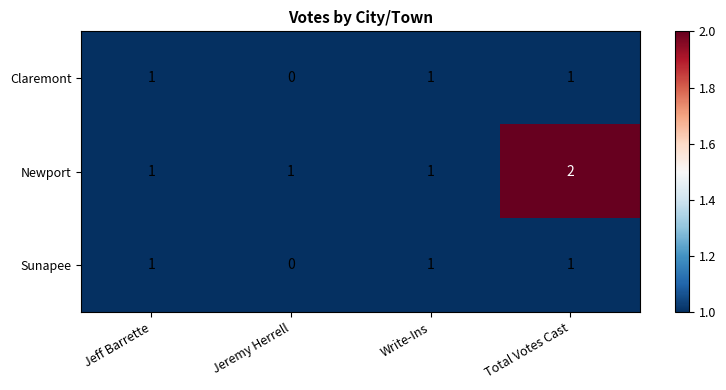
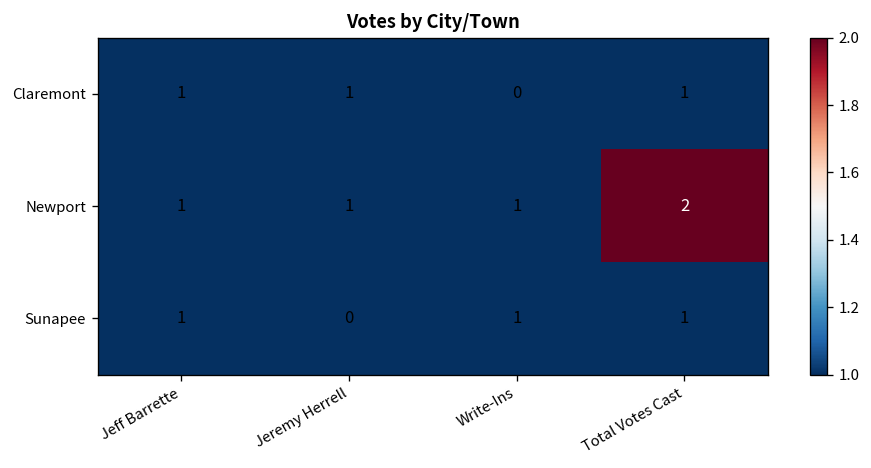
  {
    "Claremont": {
      "Jeff Barrette": 1,
-     "Jeremy Herrell": 0,
-     "Write-Ins": 1,
+     "Jeremy Herrell": 1,
+     "Write-Ins": 0,
      "Total Votes Cast": 1
    },
    "Newport": {
      "Jeff Barrette": 1,
      "Jeremy Herrell": 1,
      "Write-Ins": 1,
      "Total Votes Cast": 2
    },
    "Sunapee": {
      "Jeff Barrette": 1,
      "Jeremy Herrell": 0,
      "Write-Ins": 1,
      "Total Votes Cast": 1
    }
  }
